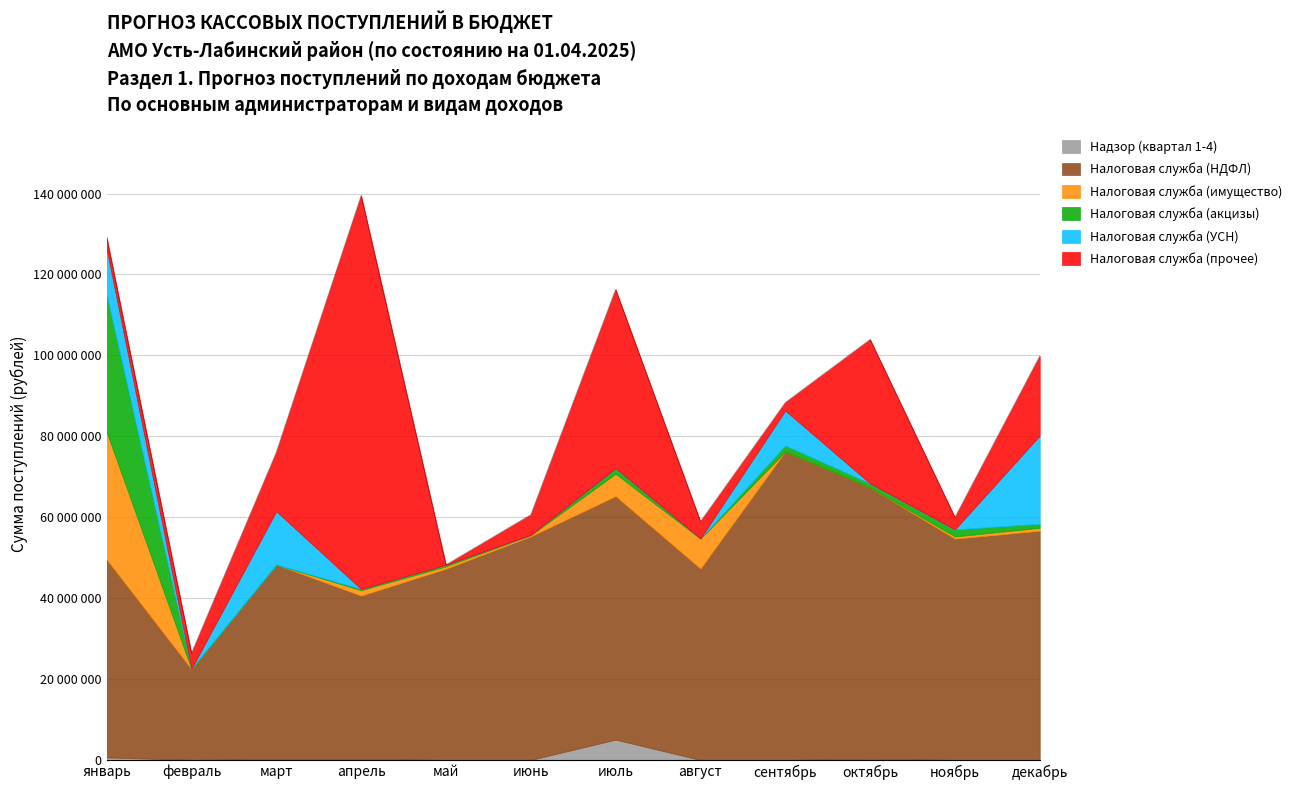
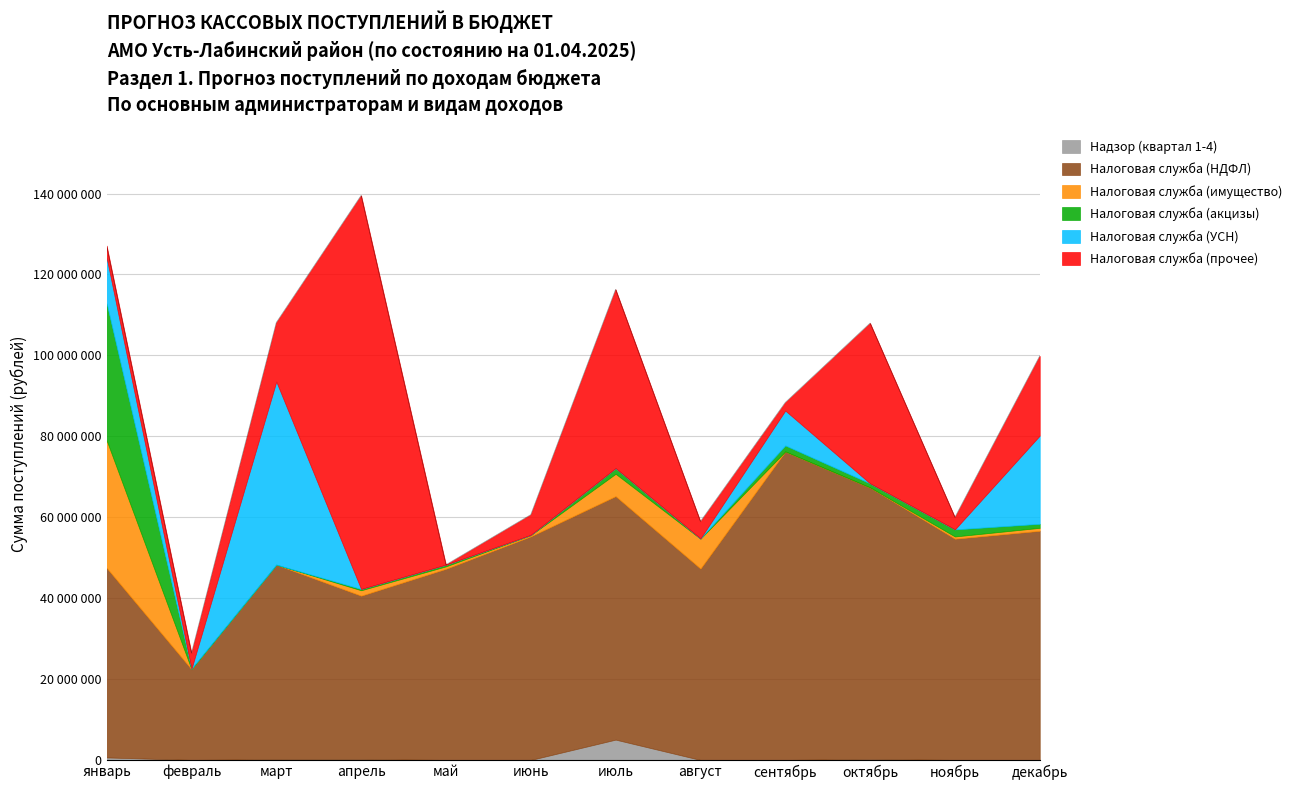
  {
    "Надзор (квартал 1-4)": {
      "январь": 1000000,
      "июль": 5000000
    },
    "Налоговая служба (НДФЛ)": {
-     "январь": 49000000,
+     "январь": 47000000,
      "апрель": 40000000,
      "июль": 60000000,
      "август": 47000000,
      "декабрь": 57000000
    },
    "Налоговая служба (имущество)": {
      "январь": 32000000,
      "июль": 6000000,
      "декабрь": 1000000
    },
    "Налоговая служба (акцизы)": {
      "январь": 34000000,
      "сентябрь": 2000000,
      "декабрь": 1000000
    },
    "Налоговая служба (УСН)": {
      "январь": 11000000,
-     "март": 13000000,
+     "март": 45000000,
      "сентябрь": 9000000,
      "декабрь": 22000000
    },
    "Налоговая служба (прочее)": {
      "январь": 3000000,
      "февраль": 4000000,
      "март": 15000000,
      "апрель": 97000000,
      "июнь": 5000000,
      "июль": 44000000,
      "август": 4000000,
      "сентябрь": 2000000,
-     "октябрь": 36000000,
+     "октябрь": 40000000,
      "ноябрь": 3000000,
      "декабрь": 20000000
    }
  }
